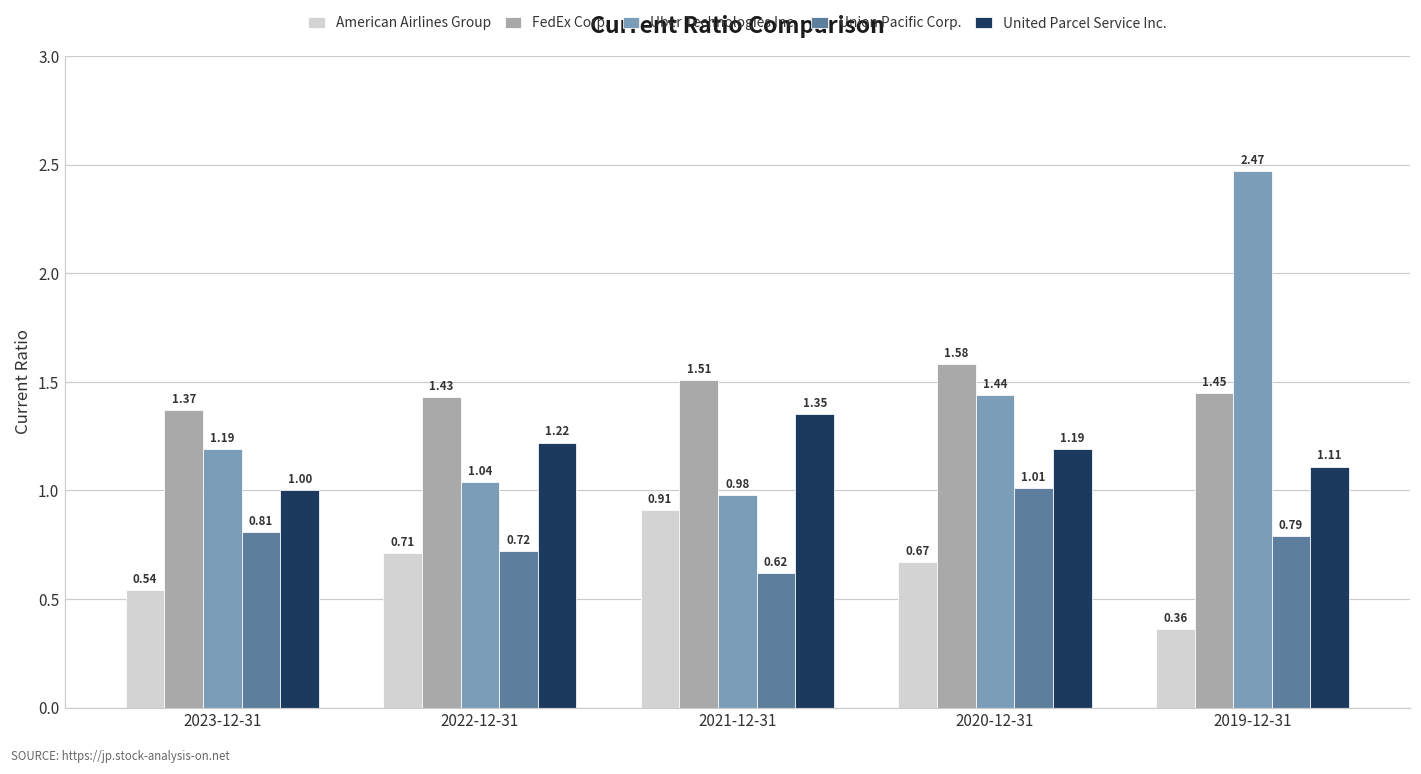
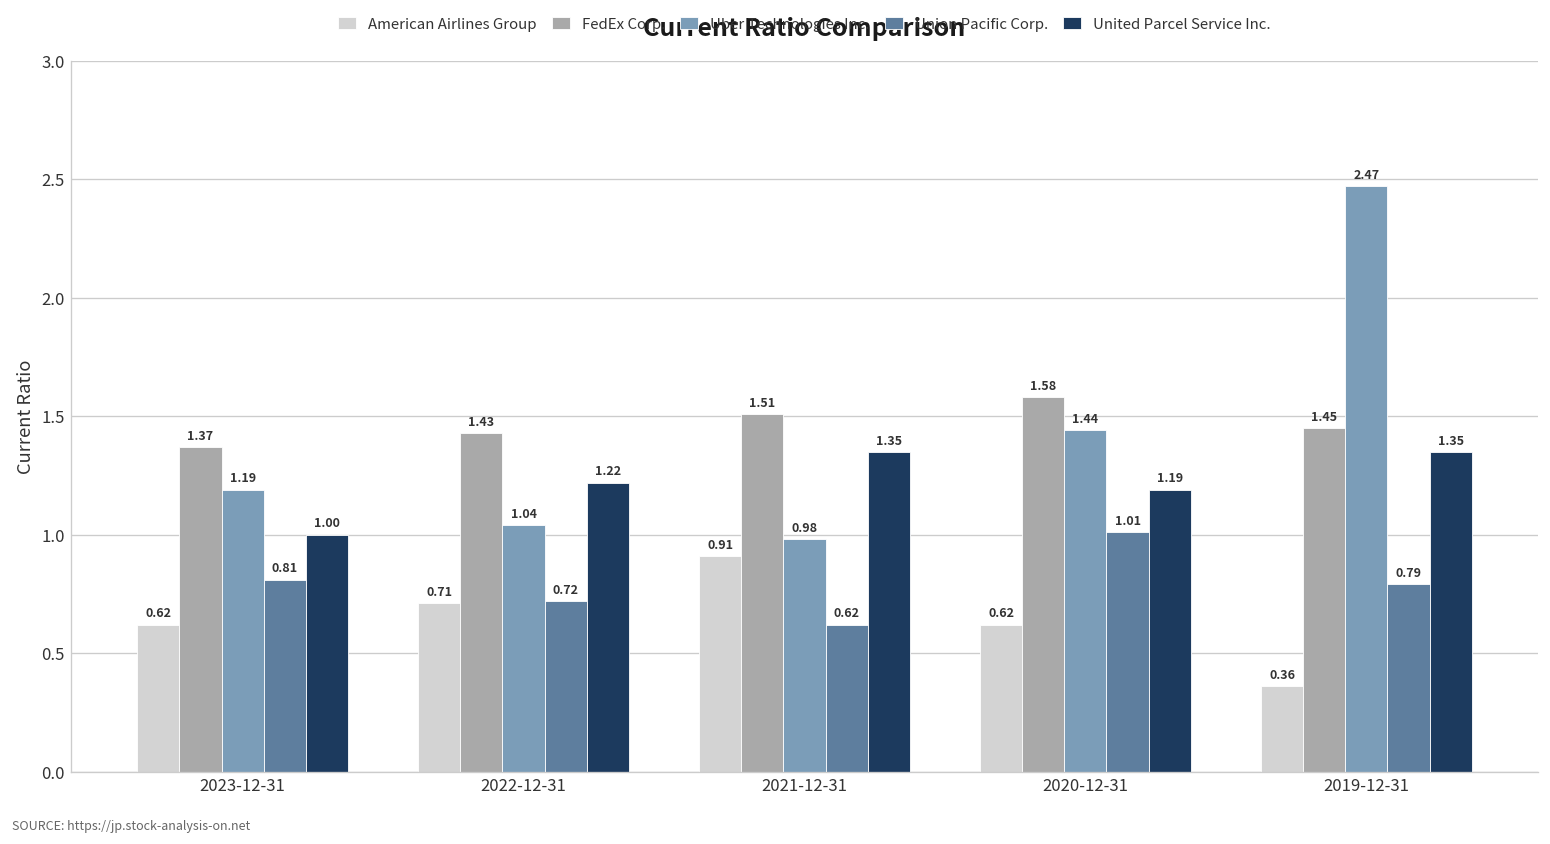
  {
    "American Airlines Group": {
-     "2023-12-31": 0.54,
+     "2023-12-31": 0.62,
      "2022-12-31": 0.71,
      "2021-12-31": 0.91,
-     "2020-12-31": 0.67,
+     "2020-12-31": 0.62,
      "2019-12-31": 0.36
    },
    "United Parcel Service Inc.": {
      "2023-12-31": 1.00,
      "2022-12-31": 1.22,
      "2021-12-31": 1.35,
      "2020-12-31": 1.19,
-     "2019-12-31": 1.11
+     "2019-12-31": 1.35
    }
  }
